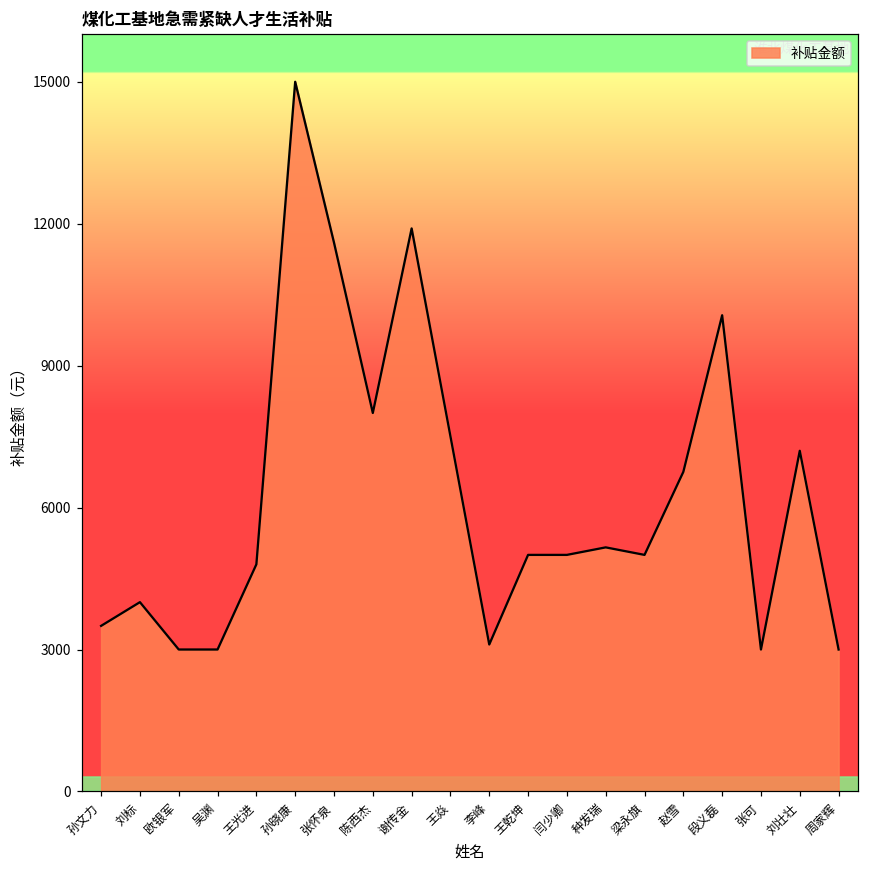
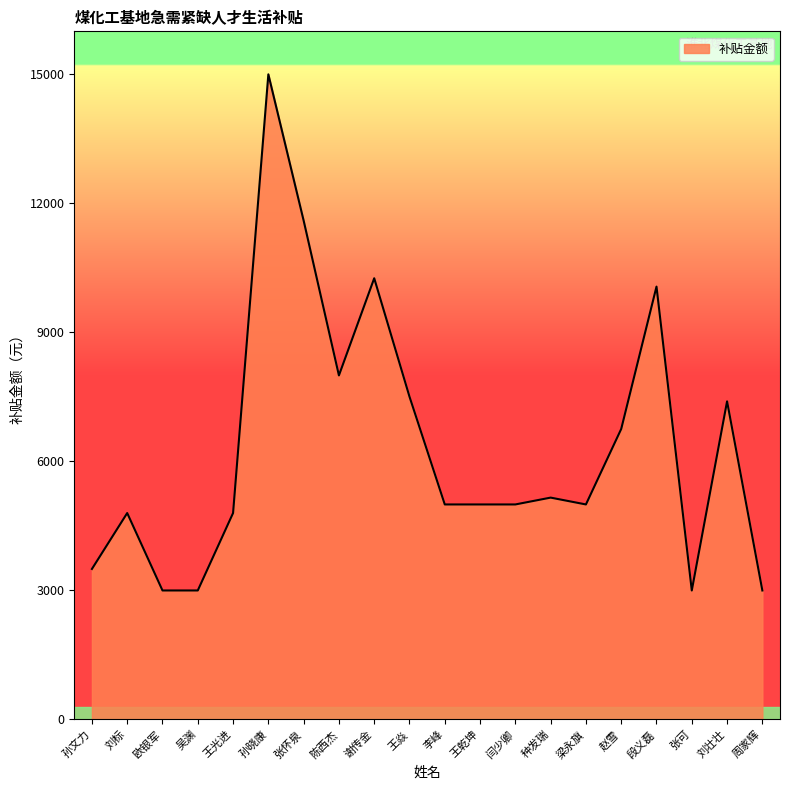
  {
    "孙文力": 3500,
-   "刘标": 4000,
+   "刘标": 4800,
    "欧银军": 3000,
    "吴渊": 3000,
    "王光进": 4800,
    "孙晓康": 15000,
    "张怀泉": 11600,
    "陈西杰": 8000,
-   "谢传金": 11900,
+   "谢传金": 10300,
    "王焱": 7500,
-   "李峰": 3100,
+   "李峰": 5000,
    "王乾坤": 5000,
    "闫少卿": 5000,
    "种发瑞": 5200,
    "梁永旗": 5000,
    "赵雪": 6800,
    "段义磊": 10100,
    "张可": 3000,
-   "刘壮壮": 7200,
+   "刘壮壮": 7400,
    "周家辉": 3000
  }
